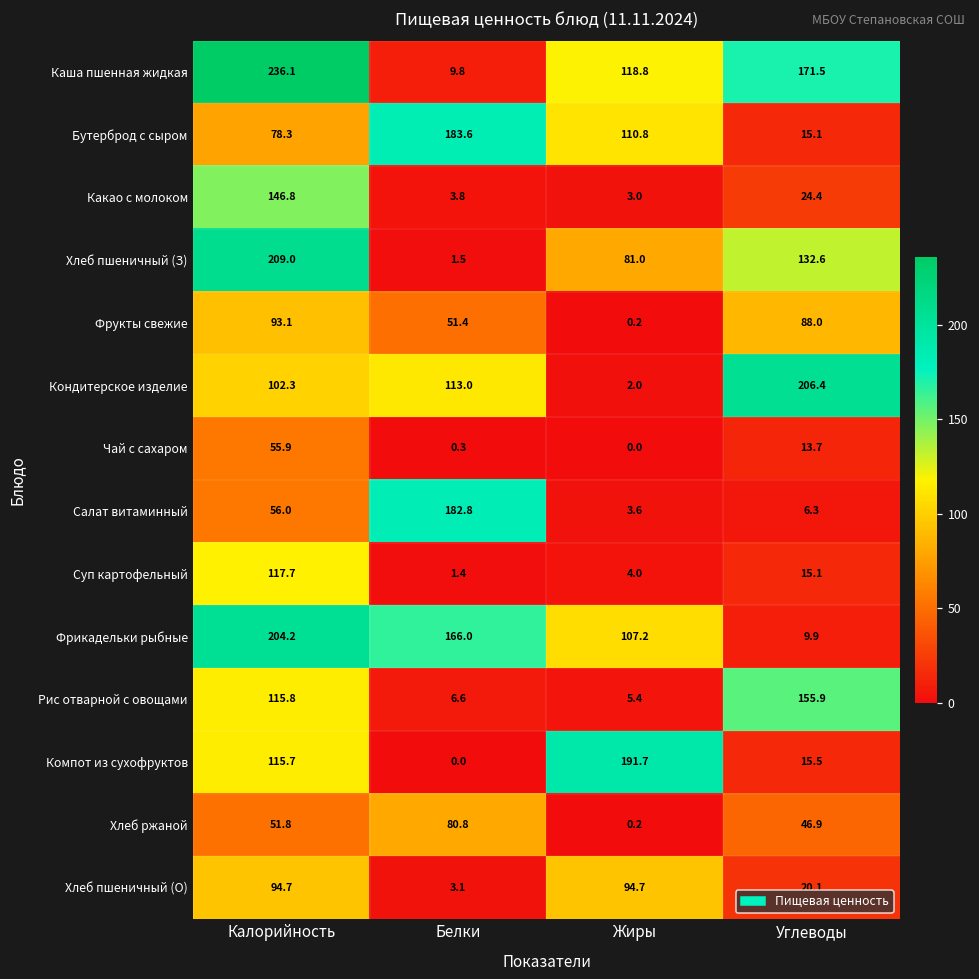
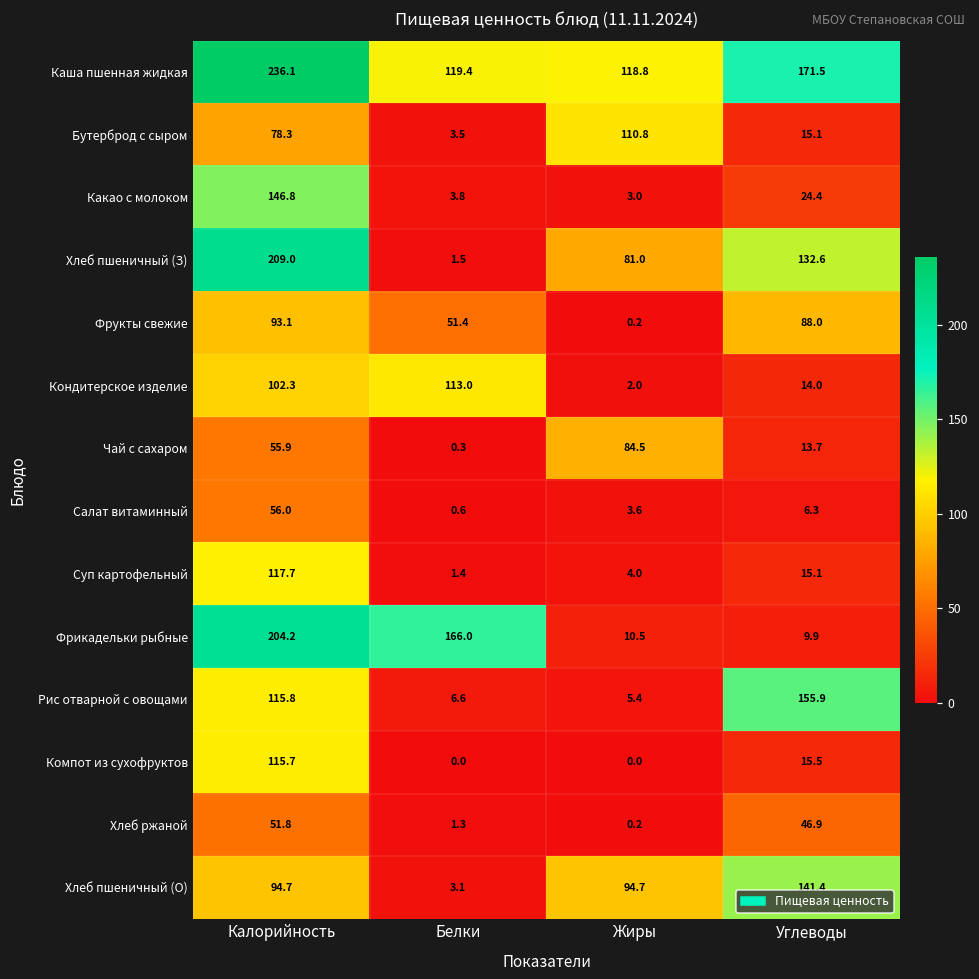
  {
    "Каша пшенная жидкая": {
      "Калорийность": 236.1,
-     "Белки": 9.8,
+     "Белки": 119.4,
      "Жиры": 118.8,
      "Углеводы": 171.5
    },
    "Бутерброд с сыром": {
      "Калорийность": 78.3,
-     "Белки": 183.6,
+     "Белки": 3.5,
      "Жиры": 110.8,
      "Углеводы": 15.1
    },
    "Какао с молоком": {
      "Калорийность": 146.8,
      "Белки": 3.8,
      "Жиры": 3.0,
      "Углеводы": 24.4
    },
    "Хлеб пшеничный (З)": {
      "Калорийность": 209.0,
      "Белки": 1.5,
      "Жиры": 81.0,
      "Углеводы": 132.6
    },
    "Фрукты свежие": {
      "Калорийность": 93.1,
      "Белки": 51.4,
      "Жиры": 0.2,
      "Углеводы": 88.0
    },
    "Кондитерское изделие": {
      "Калорийность": 102.3,
      "Белки": 113.0,
      "Жиры": 2.0,
-     "Углеводы": 206.4
+     "Углеводы": 14.0
    },
    "Чай с сахаром": {
      "Калорийность": 55.9,
      "Белки": 0.3,
-     "Жиры": 0.0,
+     "Жиры": 84.5,
      "Углеводы": 13.7
    },
    "Салат витаминный": {
      "Калорийность": 56.0,
-     "Белки": 182.8,
+     "Белки": 0.6,
      "Жиры": 3.6,
      "Углеводы": 6.3
    },
    "Суп картофельный": {
      "Калорийность": 117.7,
      "Белки": 1.4,
      "Жиры": 4.0,
      "Углеводы": 15.1
    },
    "Фрикадельки рыбные": {
      "Калорийность": 204.2,
      "Белки": 166.0,
-     "Жиры": 107.2,
+     "Жиры": 10.5,
      "Углеводы": 9.9
    },
    "Рис отварной с овощами": {
      "Калорийность": 115.8,
      "Белки": 6.6,
      "Жиры": 5.4,
      "Углеводы": 155.9
    },
    "Компот из сухофруктов": {
      "Калорийность": 115.7,
      "Белки": 0.0,
-     "Жиры": 191.7,
+     "Жиры": 0.0,
      "Углеводы": 15.5
    },
    "Хлеб ржаной": {
      "Калорийность": 51.8,
-     "Белки": 80.8,
+     "Белки": 1.3,
      "Жиры": 0.2,
      "Углеводы": 46.9
    },
    "Хлеб пшеничный (О)": {
      "Калорийность": 94.7,
      "Белки": 3.1,
      "Жиры": 94.7,
-     "Углеводы": 20.1
+     "Углеводы": 141.4
    }
  }
